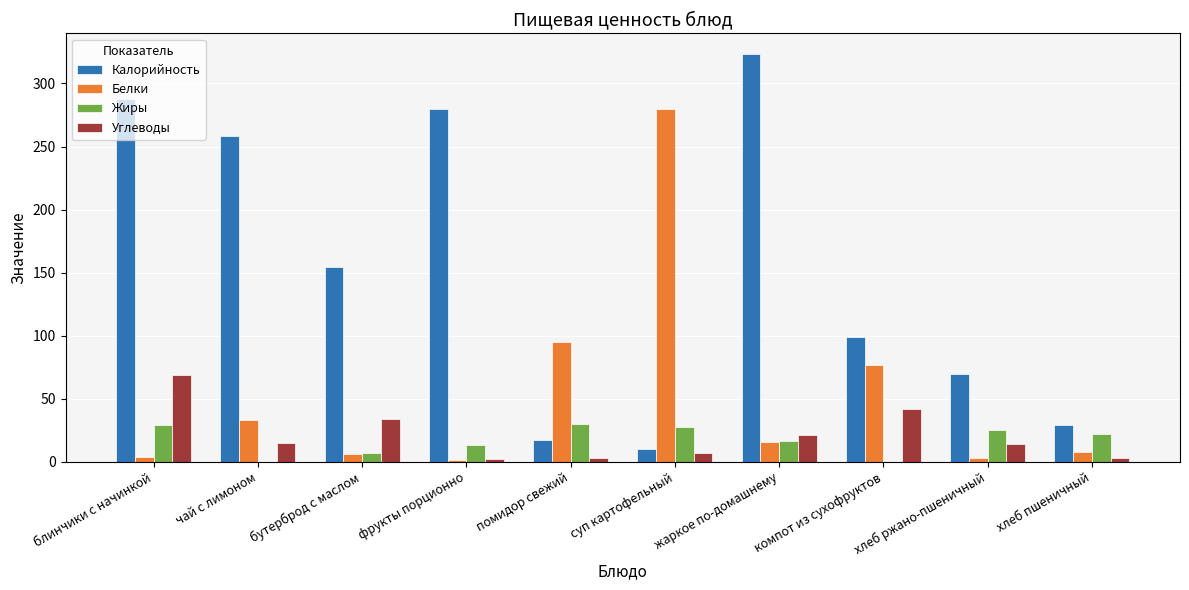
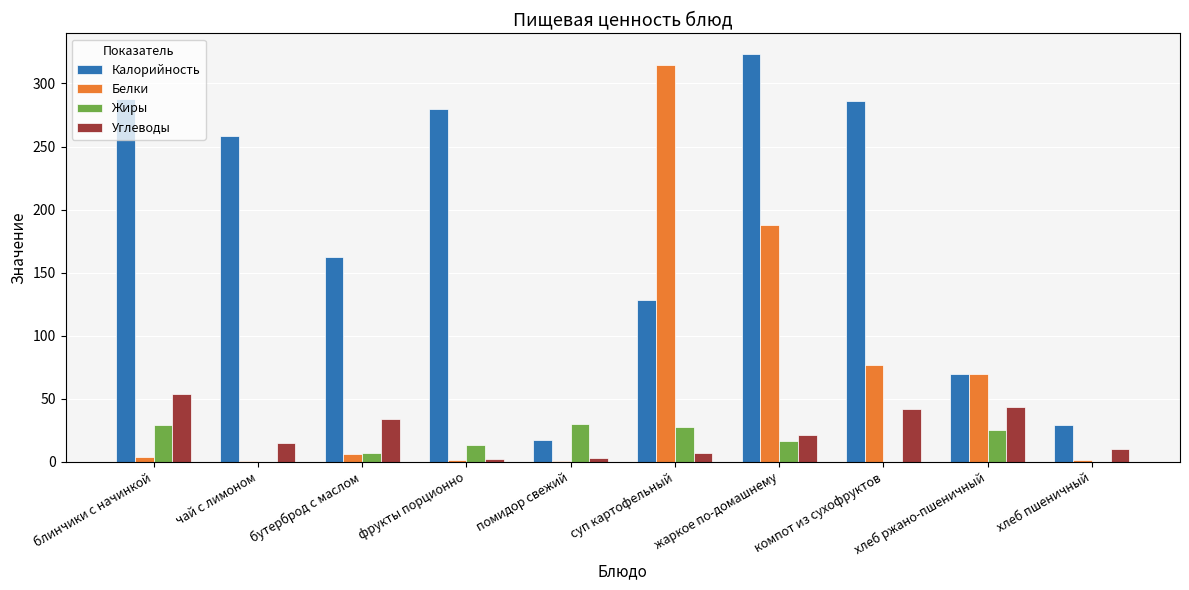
  {
    "Калорийность": {
      "чай с лимоном": 259,
-     "бутерброд с маслом": 154,
+     "бутерброд с маслом": 162,
      "фрукты порционно": 280,
      "помидор свежий": 17,
-     "суп картофельный": 11,
+     "суп картофельный": 128,
      "жаркое по-домашнему": 324,
-     "компот из сухофруктов": 99,
+     "компот из сухофруктов": 286,
      "хлеб ржано-пшеничный": 70,
      "хлеб пшеничный": 29
    },
    "Белки": {
      "блинчики с начинкой": 4,
-     "чай с лимоном": 33,
+     "чай с лимоном": 0,
      "бутерброд с маслом": 6,
-     "помидор свежий": 95,
-     "суп картофельный": 280,
-     "жаркое по-домашнему": 16,
+     "помидор свежий": 1,
+     "суп картофельный": 315,
+     "жаркое по-домашнему": 188,
      "компот из сухофруктов": 77,
-     "хлеб ржано-пшеничный": 3,
-     "хлеб пшеничный": 8
+     "хлеб ржано-пшеничный": 69,
+     "хлеб пшеничный": 2
    },
    "Жиры": {
      "блинчики с начинкой": 29,
      "бутерброд с маслом": 7,
      "фрукты порционно": 14,
      "помидор свежий": 30,
      "суп картофельный": 27,
      "жаркое по-домашнему": 17,
      "компот из сухофруктов": 0,
      "хлеб ржано-пшеничный": 25,
-     "хлеб пшеничный": 22
+     "хлеб пшеничный": 0
    },
    "Углеводы": {
-     "блинчики с начинкой": 69,
+     "блинчики с начинкой": 54,
      "чай с лимоном": 15,
      "бутерброд с маслом": 34,
      "фрукты порционно": 2,
      "помидор свежий": 3,
      "суп картофельный": 7,
      "жаркое по-домашнему": 21,
      "компот из сухофруктов": 42,
-     "хлеб ржано-пшеничный": 14,
-     "хлеб пшеничный": 3
+     "хлеб ржано-пшеничный": 44,
+     "хлеб пшеничный": 10
    }
  }
